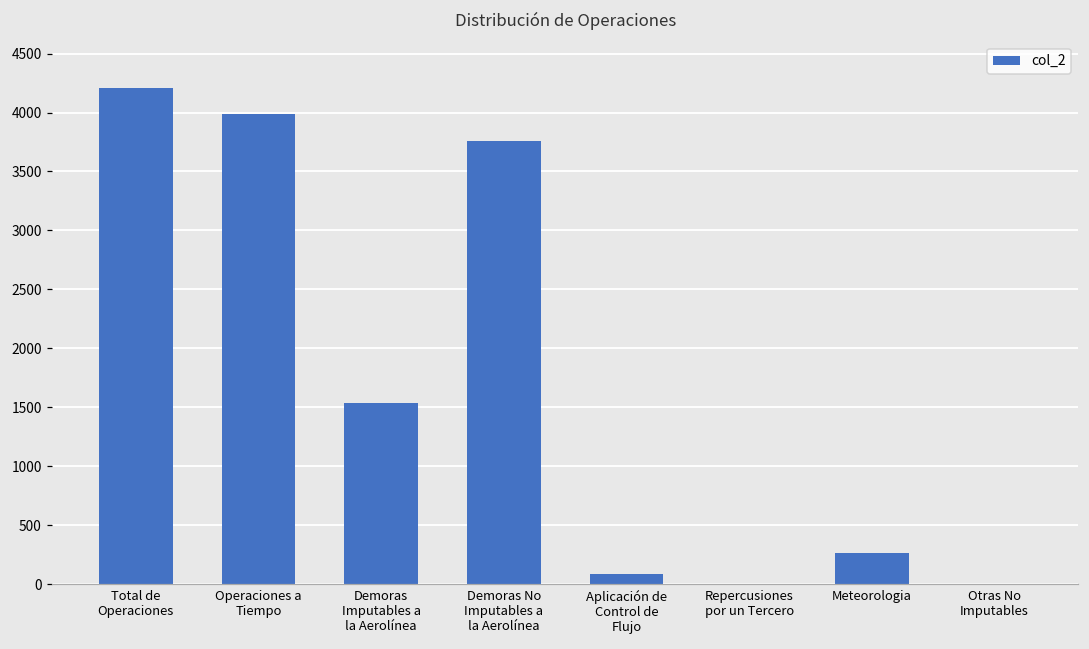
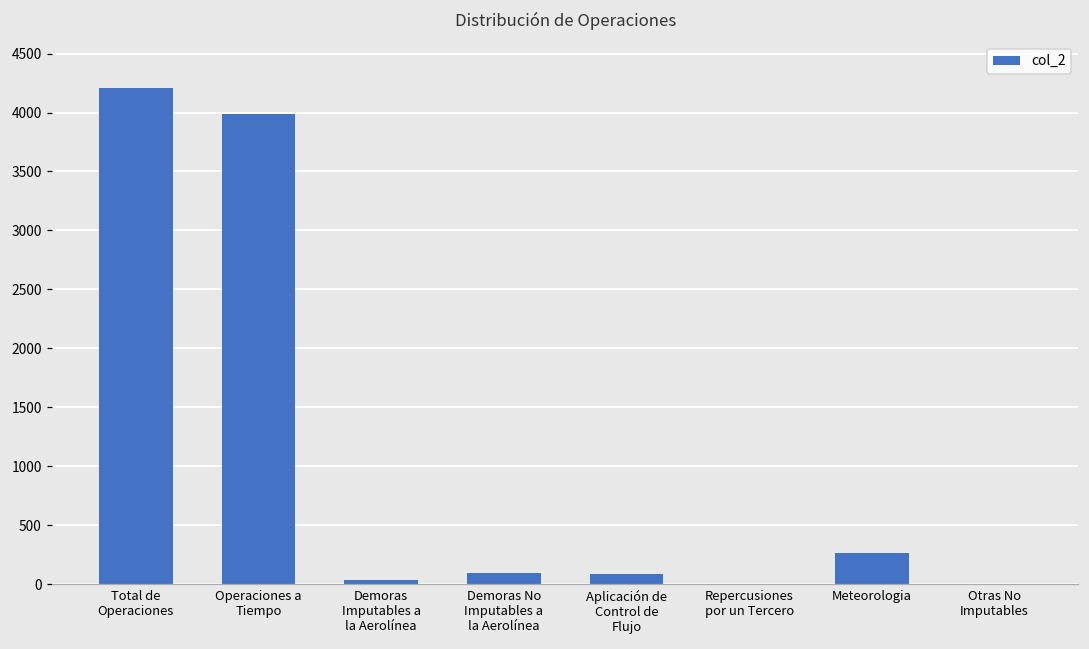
  {
    "Total de Operaciones": 4210,
    "Operaciones a Tiempo": 3990,
-   "Demoras Imputables a la Aerolínea": 1540,
-   "Demoras No Imputables a la Aerolínea": 3760,
+   "Demoras Imputables a la Aerolínea": 30,
+   "Demoras No Imputables a la Aerolínea": 100,
    "Aplicación de Control de Flujo": 80,
    "Repercusiones por un Tercero": 0,
    "Meteorologia": 260,
    "Otras No Imputables": 0
  }
